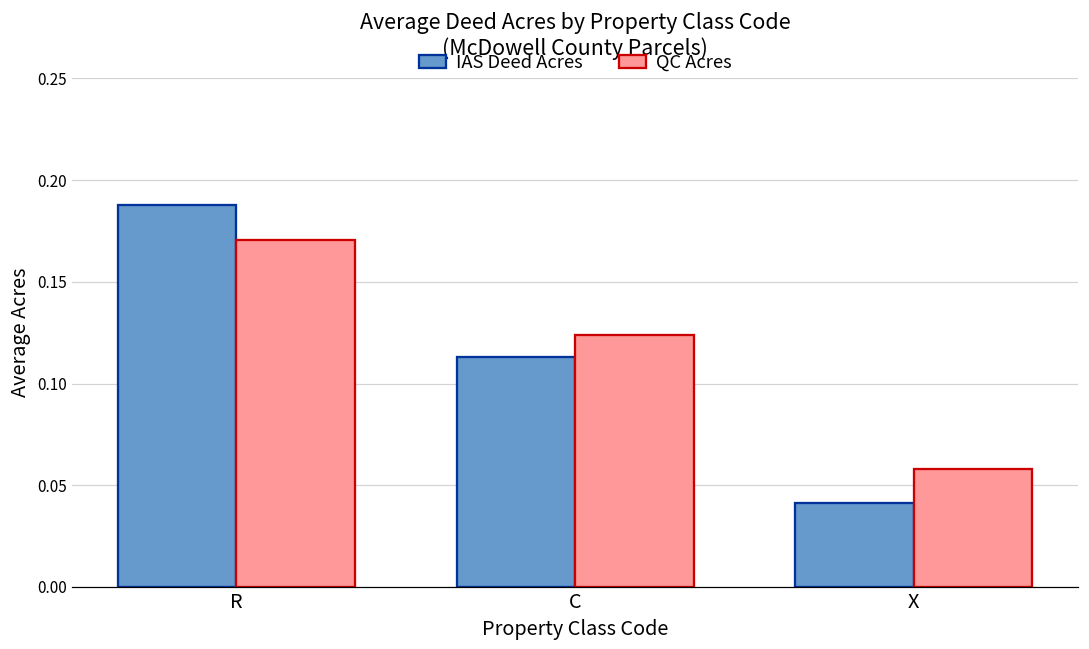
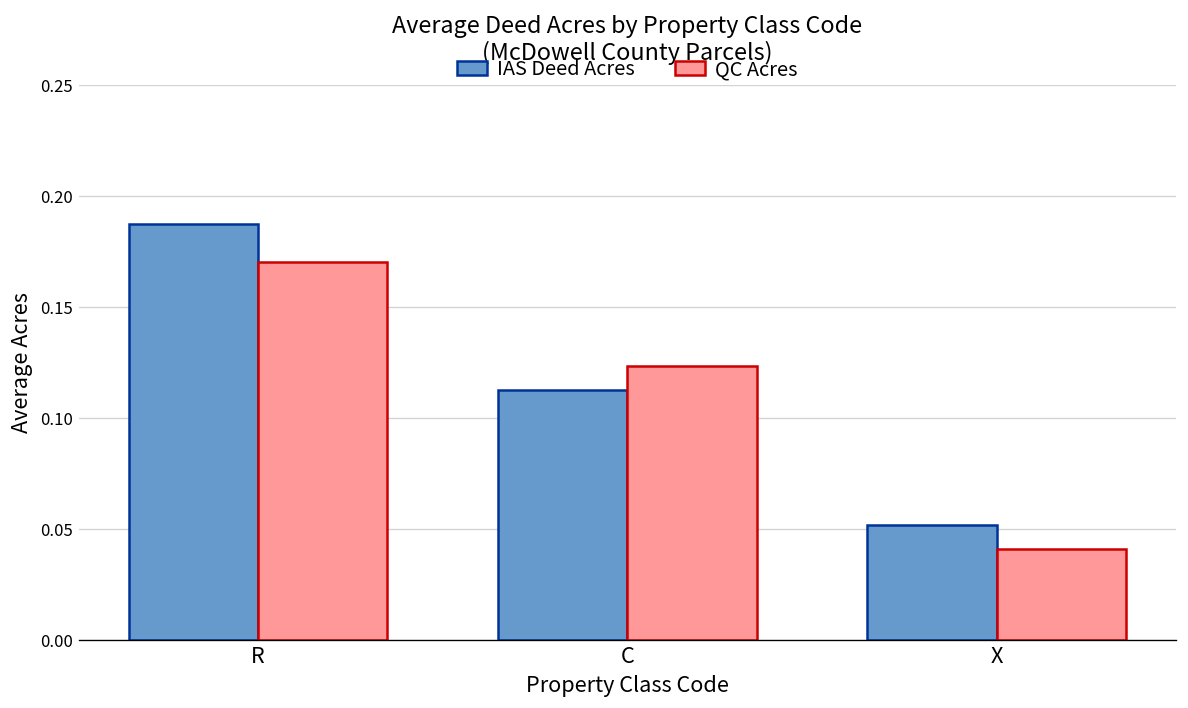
  {
    "IAS Deed Acres": {
      "R": 0.188,
      "C": 0.113,
-     "X": 0.041
+     "X": 0.052
    },
    "QC Acres": {
      "R": 0.171,
      "C": 0.124,
-     "X": 0.058
+     "X": 0.041
    }
  }
